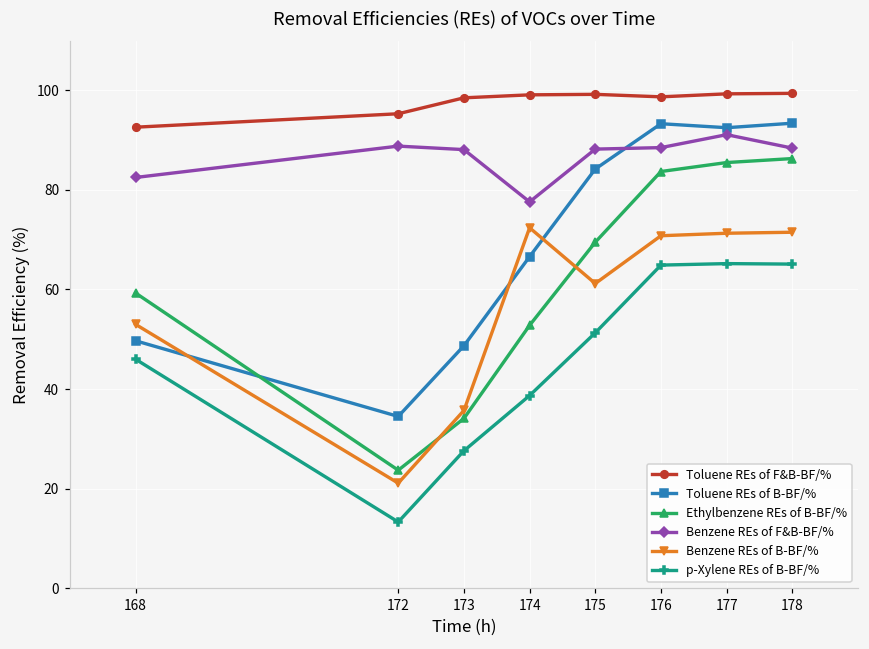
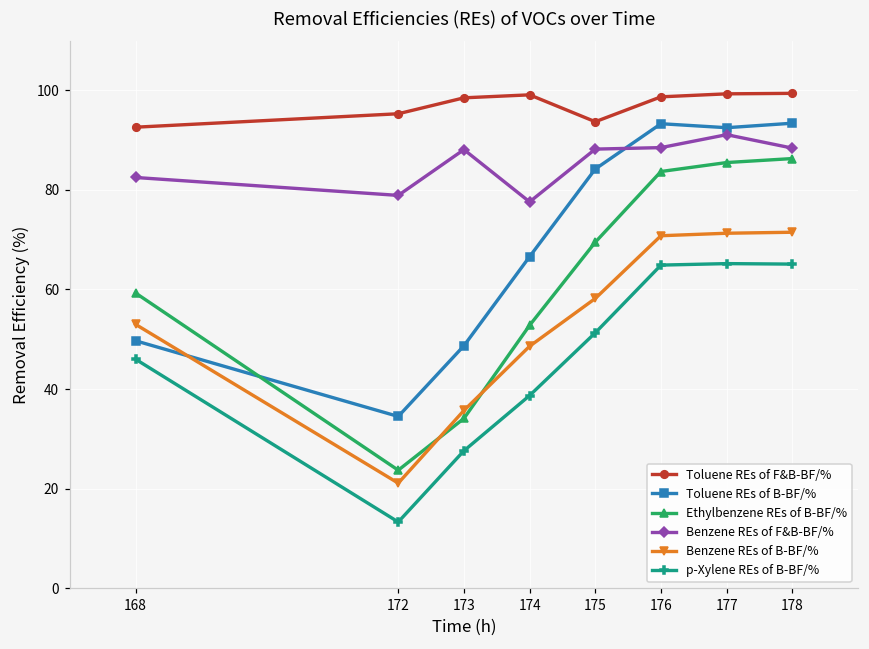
  {
    "Toluene REs of F&B-BF/%": {
      "168": 93,
      "172": 95,
      "173": 99,
      "174": 99,
-     "175": 99,
+     "175": 94,
      "176": 99,
      "177": 99,
      "178": 99
    },
    "Toluene REs of B-BF/%": {
      "168": 50,
      "172": 35,
      "173": 49,
      "174": 67,
      "175": 84,
      "176": 93,
      "177": 93,
      "178": 93
    },
    "Benzene REs of F&B-BF/%": {
      "168": 83,
-     "172": 89,
+     "172": 79,
      "173": 88,
      "174": 78,
      "175": 88,
      "176": 89,
      "177": 91,
      "178": 88
    },
    "Benzene REs of B-BF/%": {
      "168": 53,
      "172": 21,
      "173": 36,
-     "174": 72,
-     "175": 61,
+     "174": 49,
+     "175": 58,
      "176": 71,
      "177": 71,
      "178": 72
    }
  }
